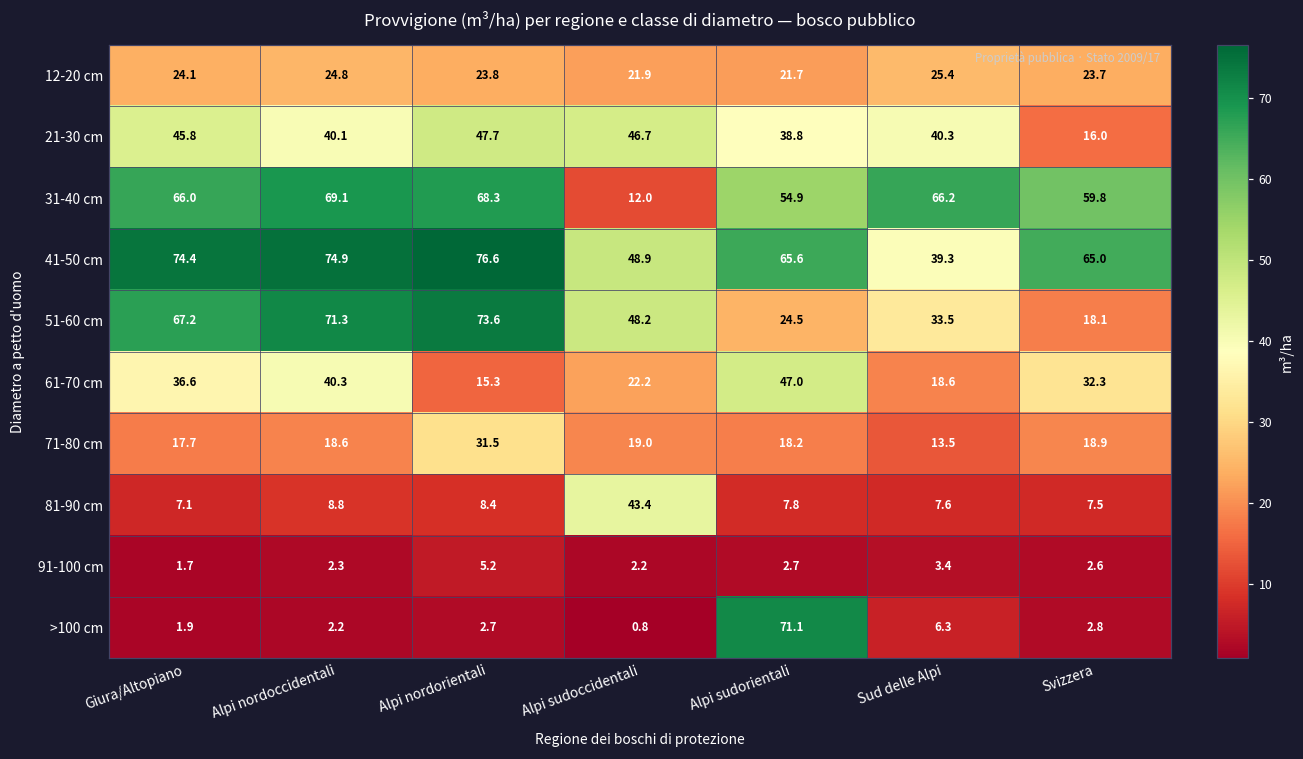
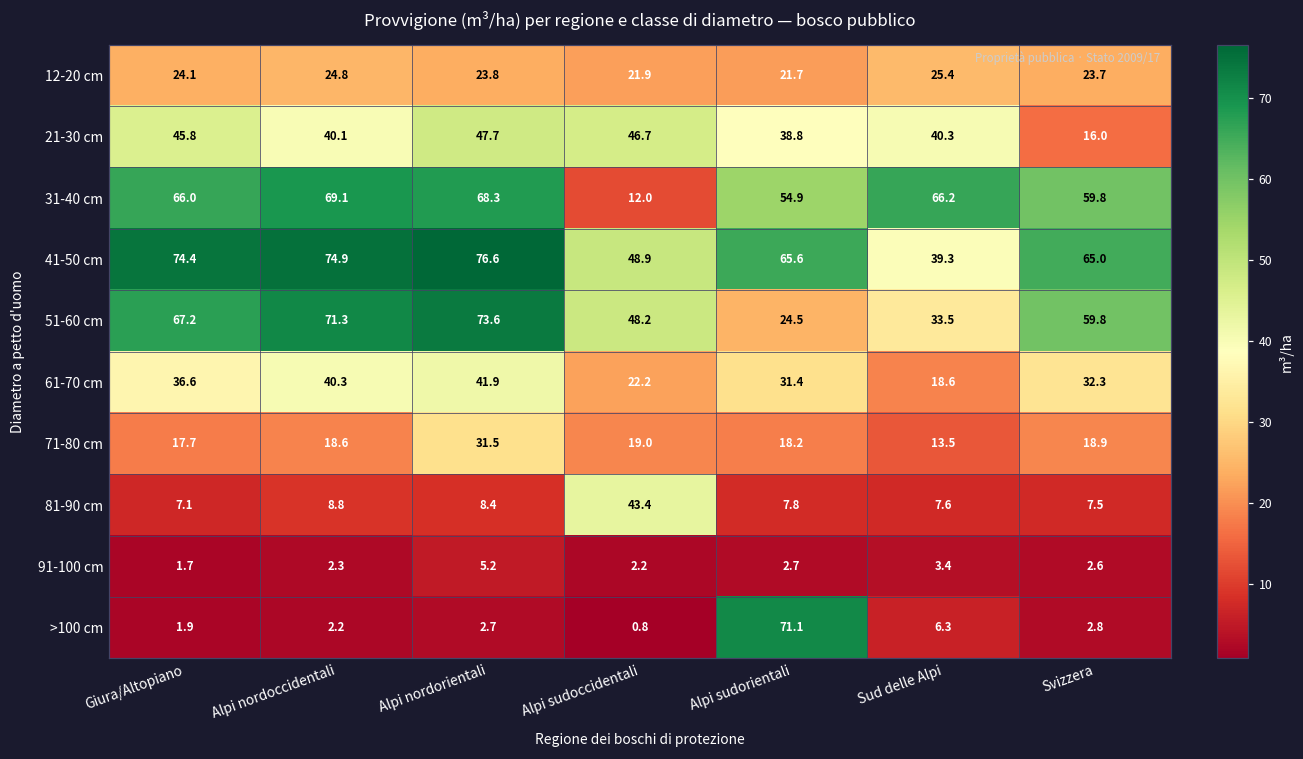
  {
    "12-20 cm": {
      "Giura/Altopiano": 24.1,
      "Alpi nordoccidentali": 24.8,
      "Alpi nordorientali": 23.8,
      "Alpi sudoccidentali": 21.9,
      "Alpi sudorientali": 21.7,
      "Sud delle Alpi": 25.4
    },
    "21-30 cm": {
      "Giura/Altopiano": 45.8,
      "Alpi nordoccidentali": 40.1,
      "Alpi nordorientali": 47.7,
      "Alpi sudoccidentali": 46.7,
      "Alpi sudorientali": 38.8,
      "Sud delle Alpi": 40.3,
      "Svizzera": 16.0
    },
    "31-40 cm": {
      "Giura/Altopiano": 66.0,
      "Alpi nordoccidentali": 69.1,
      "Alpi nordorientali": 68.3,
      "Alpi sudoccidentali": 12.0,
      "Alpi sudorientali": 54.9,
      "Sud delle Alpi": 66.2,
      "Svizzera": 59.8
    },
    "41-50 cm": {
      "Giura/Altopiano": 74.4,
      "Alpi nordoccidentali": 74.9,
      "Alpi nordorientali": 76.6,
      "Alpi sudoccidentali": 48.9,
      "Alpi sudorientali": 65.6,
      "Sud delle Alpi": 39.3,
      "Svizzera": 65.0
    },
    "51-60 cm": {
      "Giura/Altopiano": 67.2,
      "Alpi nordoccidentali": 71.3,
      "Alpi nordorientali": 73.6,
      "Alpi sudoccidentali": 48.2,
      "Alpi sudorientali": 24.5,
      "Sud delle Alpi": 33.5,
-     "Svizzera": 18.1
+     "Svizzera": 59.8
    },
    "61-70 cm": {
      "Giura/Altopiano": 36.6,
      "Alpi nordoccidentali": 40.3,
-     "Alpi nordorientali": 15.3,
+     "Alpi nordorientali": 41.9,
      "Alpi sudoccidentali": 22.2,
-     "Alpi sudorientali": 47.0,
+     "Alpi sudorientali": 31.4,
      "Sud delle Alpi": 18.6,
      "Svizzera": 32.3
    },
    "71-80 cm": {
      "Giura/Altopiano": 17.7,
      "Alpi nordoccidentali": 18.6,
      "Alpi nordorientali": 31.5,
      "Alpi sudoccidentali": 19.0,
      "Alpi sudorientali": 18.2,
      "Sud delle Alpi": 13.5,
      "Svizzera": 18.9
    },
    "81-90 cm": {
      "Giura/Altopiano": 7.1,
      "Alpi nordoccidentali": 8.8,
      "Alpi nordorientali": 8.4,
      "Alpi sudoccidentali": 43.4,
      "Alpi sudorientali": 7.8,
      "Sud delle Alpi": 7.6,
      "Svizzera": 7.5
    },
    "91-100 cm": {
      "Giura/Altopiano": 1.7,
      "Alpi nordoccidentali": 2.3,
      "Alpi nordorientali": 5.2,
      "Alpi sudoccidentali": 2.2,
      "Alpi sudorientali": 2.7,
      "Sud delle Alpi": 3.4,
      "Svizzera": 2.6
    },
    ">100 cm": {
      "Giura/Altopiano": 1.9,
      "Alpi nordoccidentali": 2.2,
      "Alpi nordorientali": 2.7,
      "Alpi sudoccidentali": 0.8,
      "Alpi sudorientali": 71.1,
      "Sud delle Alpi": 6.3,
      "Svizzera": 2.8
    }
  }
